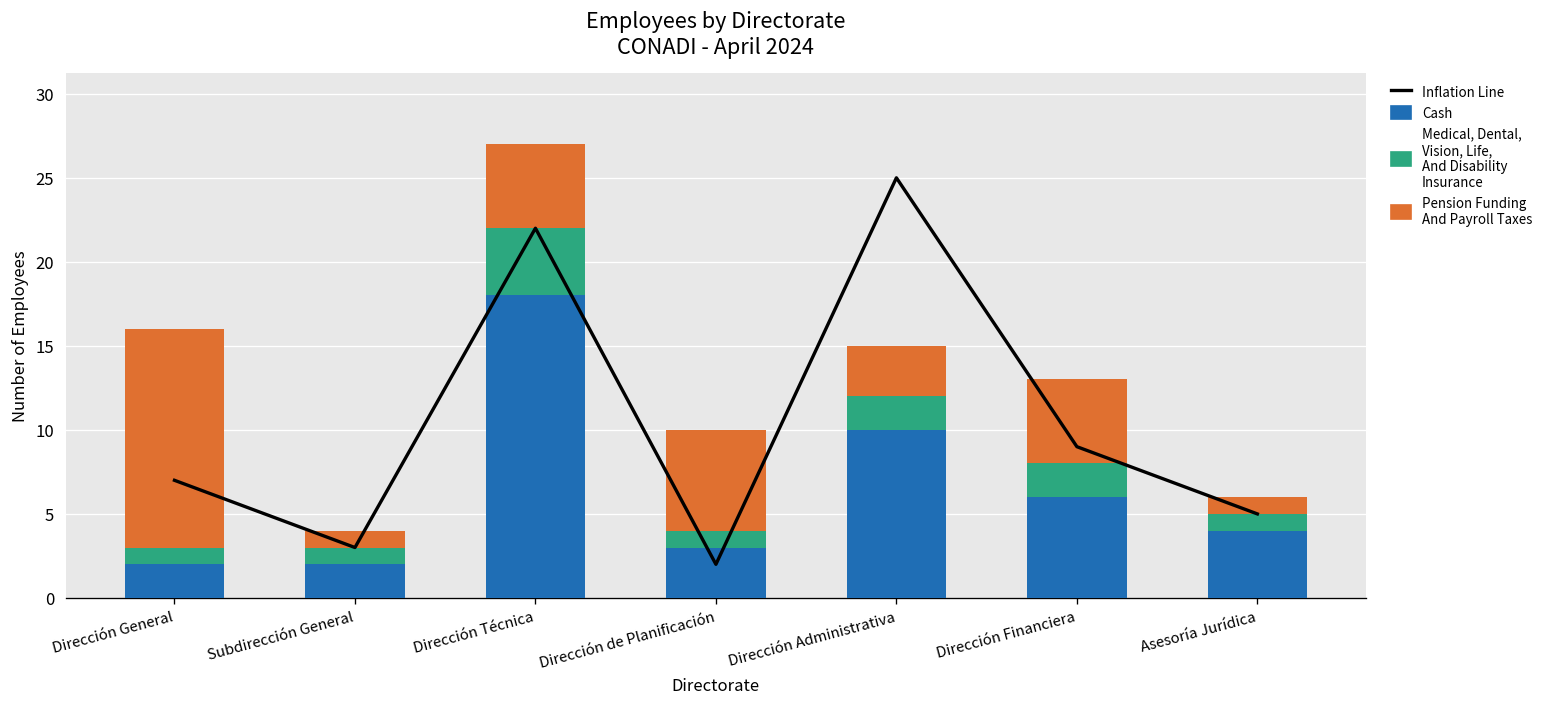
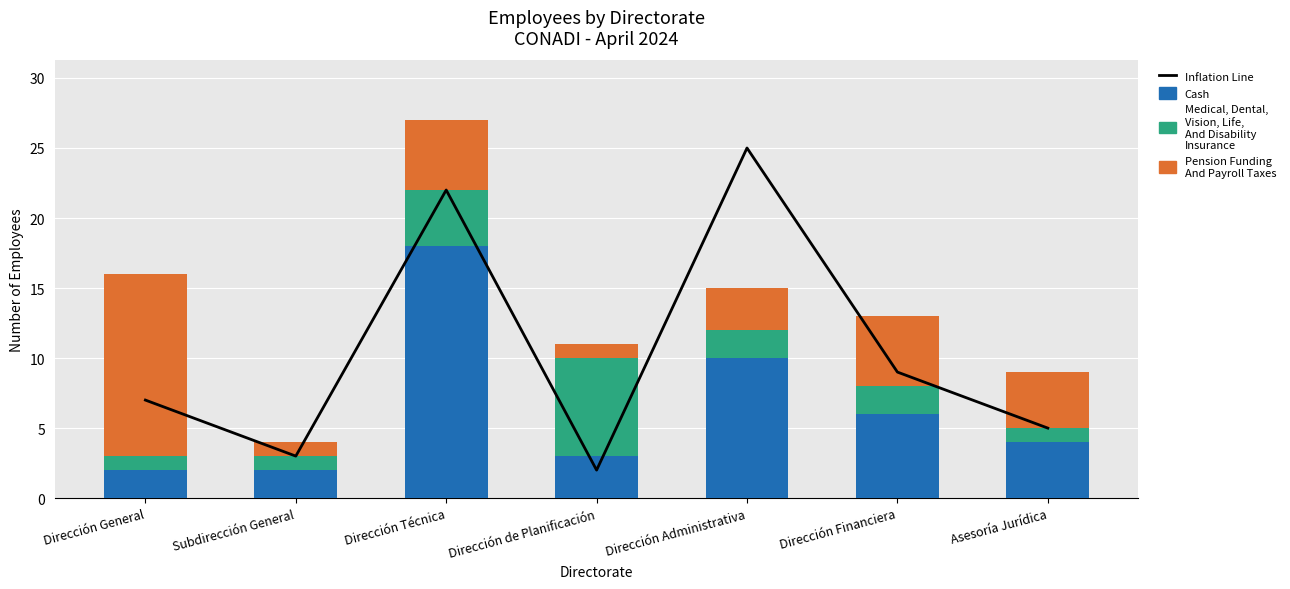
  {
    "Inflation Line": {
      "Dirección General": 7,
      "Subdirección General": 3,
      "Dirección Técnica": 22,
      "Dirección de Planificación": 2,
      "Dirección Administrativa": 25,
      "Dirección Financiera": 9,
      "Asesoría Jurídica": 5
    },
    "Cash": {
      "Dirección General": 2,
      "Subdirección General": 2,
      "Dirección Técnica": 18,
      "Dirección de Planificación": 3,
      "Dirección Administrativa": 10,
      "Dirección Financiera": 6,
      "Asesoría Jurídica": 4
    },
    "Medical, Dental, Vision, Life, And Disability Insurance": {
      "Dirección General": 1,
      "Subdirección General": 1,
      "Dirección Técnica": 4,
-     "Dirección de Planificación": 1,
+     "Dirección de Planificación": 7,
      "Dirección Administrativa": 2,
      "Dirección Financiera": 2,
      "Asesoría Jurídica": 1
    },
    "Pension Funding And Payroll Taxes": {
      "Dirección General": 13,
      "Subdirección General": 1,
      "Dirección Técnica": 5,
-     "Dirección de Planificación": 6,
+     "Dirección de Planificación": 1,
      "Dirección Administrativa": 3,
      "Dirección Financiera": 5,
-     "Asesoría Jurídica": 1
+     "Asesoría Jurídica": 4
    }
  }
